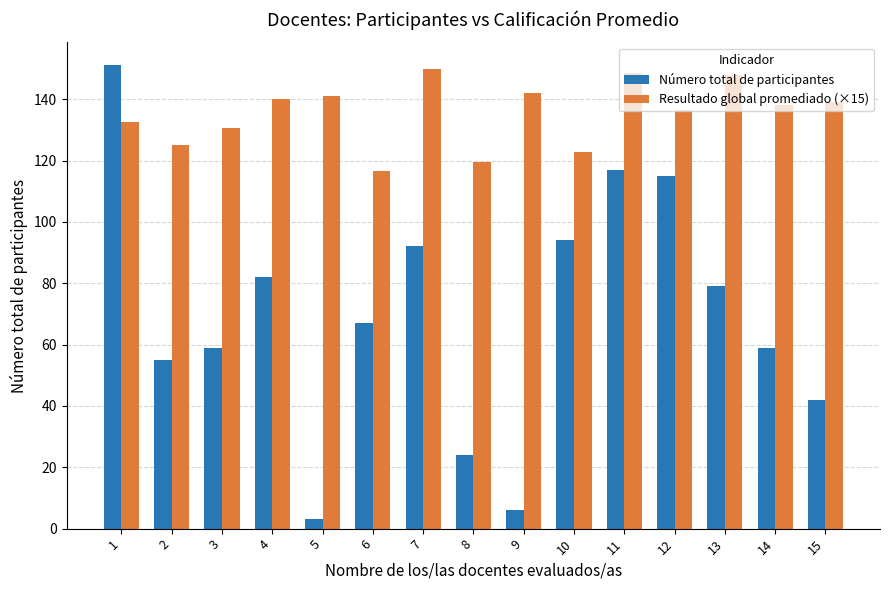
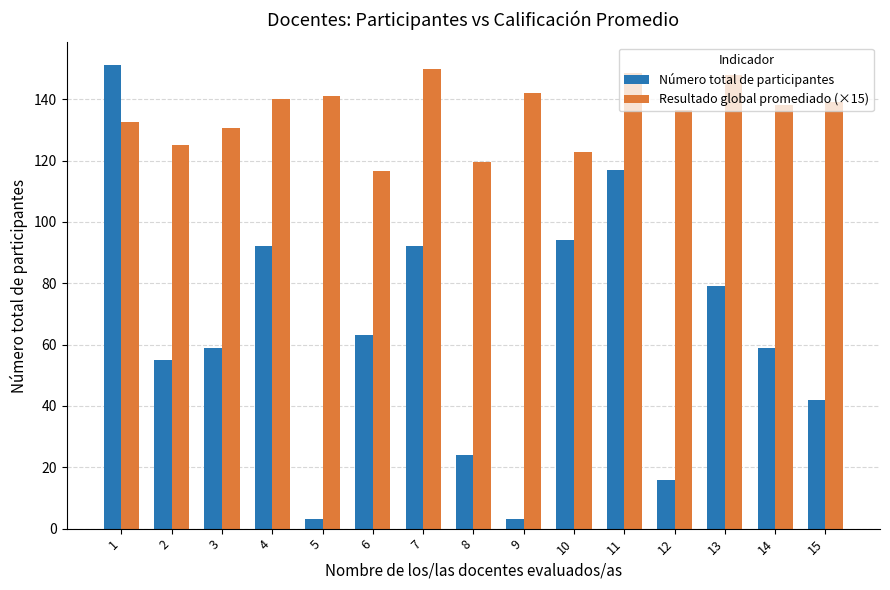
  {
    "Número total de participantes": {
      "1": 151,
      "2": 55,
      "3": 59,
-     "4": 82,
+     "4": 92,
      "5": 3,
-     "6": 67,
+     "6": 63,
      "7": 92,
      "8": 24,
-     "9": 6,
+     "9": 3,
      "10": 94,
      "11": 117,
-     "12": 115,
+     "12": 16,
      "13": 79,
      "14": 59,
      "15": 42
    },
    "Resultado global promediado (×15)": {
      "1": 133,
      "2": 125,
      "3": 131,
      "4": 140,
      "5": 141,
      "6": 117,
      "7": 150,
      "8": 120,
      "9": 142,
      "10": 123
    }
  }
